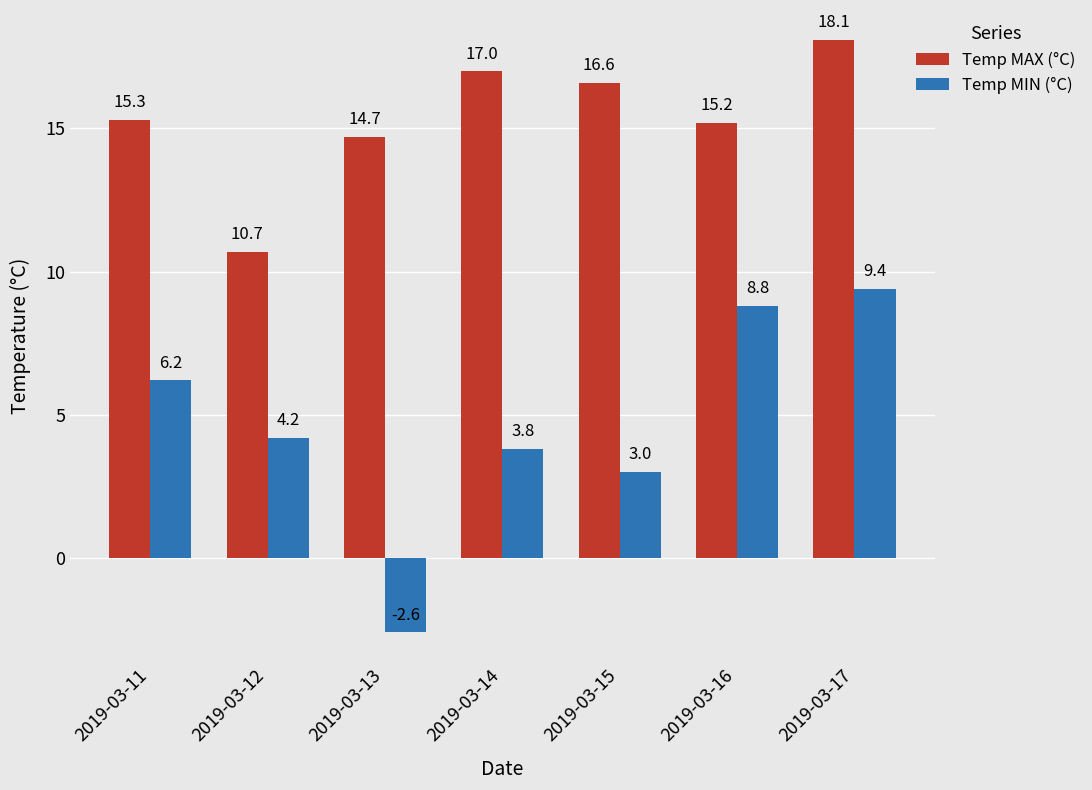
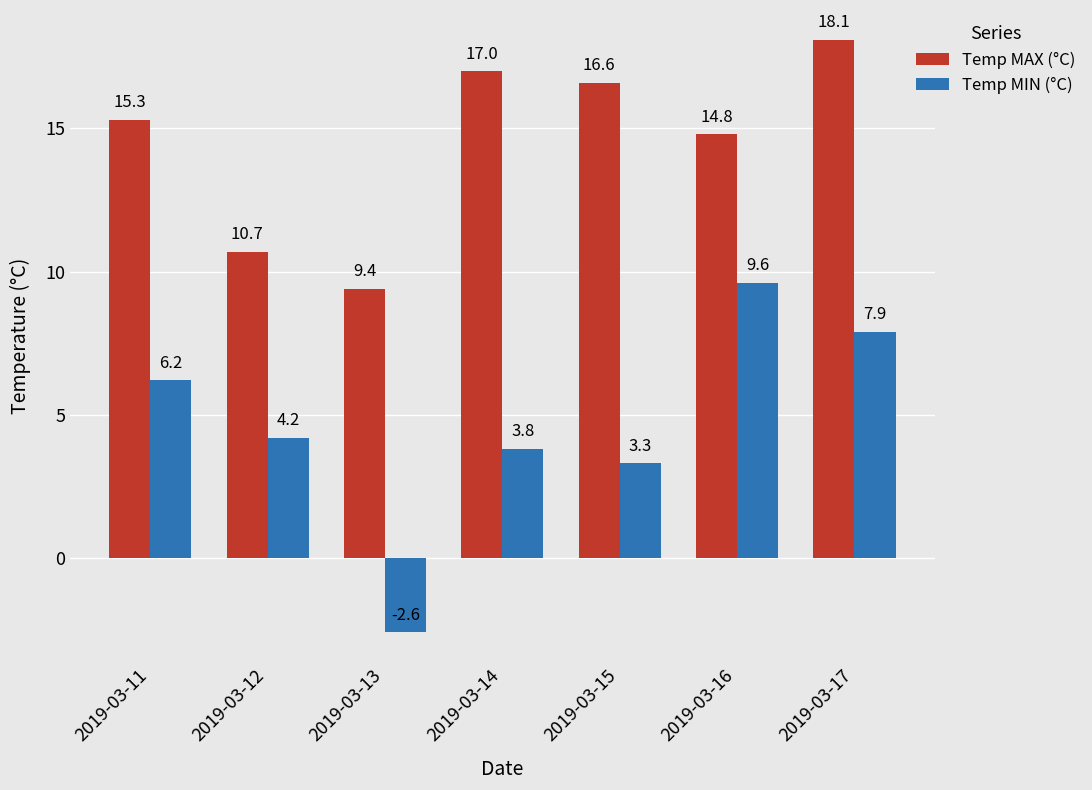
  {
    "Temp MAX (°C)": {
      "2019-03-11": 15.3,
      "2019-03-12": 10.7,
-     "2019-03-13": 14.7,
+     "2019-03-13": 9.4,
      "2019-03-14": 17.0,
      "2019-03-15": 16.6,
-     "2019-03-16": 15.2,
+     "2019-03-16": 14.8,
      "2019-03-17": 18.1
    },
    "Temp MIN (°C)": {
      "2019-03-11": 6.2,
      "2019-03-12": 4.2,
      "2019-03-13": -2.6,
      "2019-03-14": 3.8,
-     "2019-03-15": 3.0,
-     "2019-03-16": 8.8,
-     "2019-03-17": 9.4
+     "2019-03-15": 3.3,
+     "2019-03-16": 9.6,
+     "2019-03-17": 7.9
    }
  }
